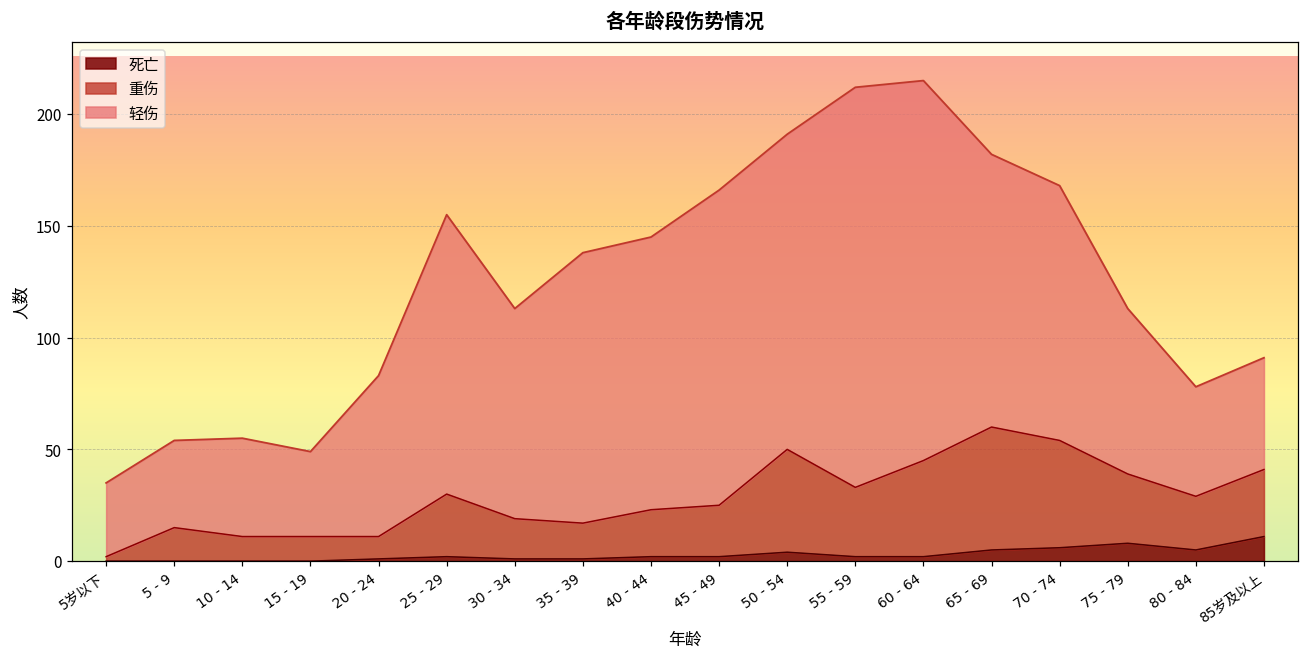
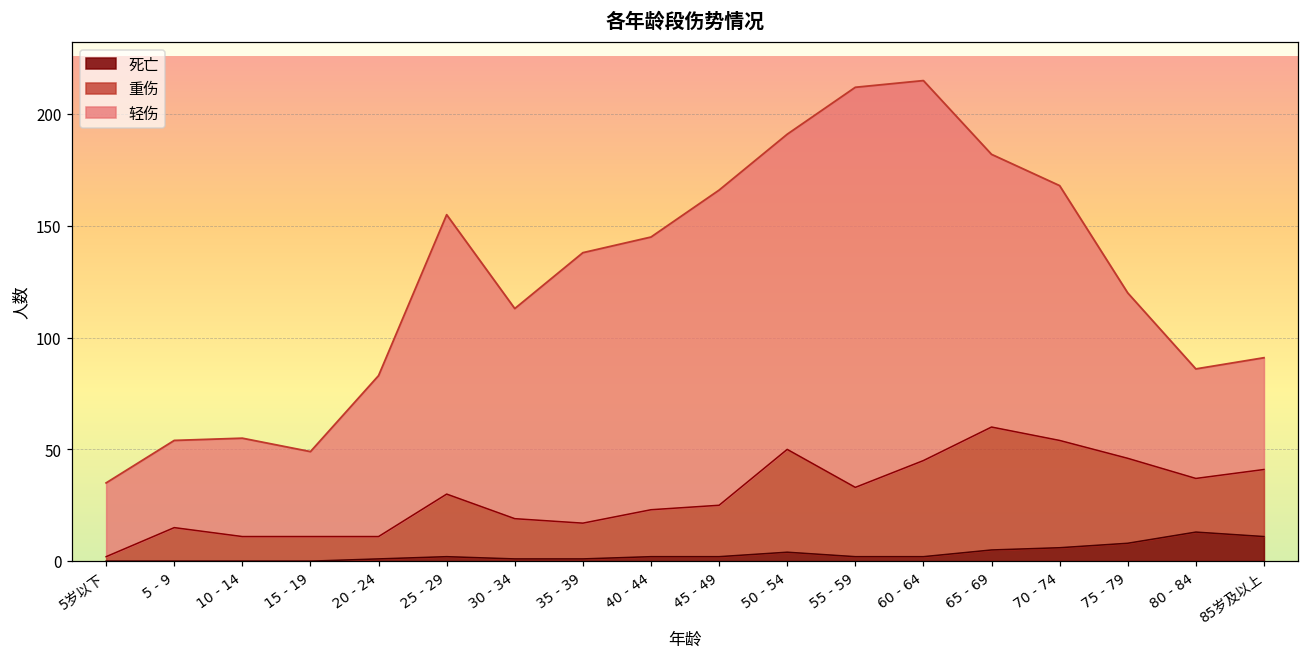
  {
    "死亡": {
      "5岁以下": 0,
      "5 - 9": 0,
      "10 - 14": 0,
      "15 - 19": 0,
      "20 - 24": 1,
      "25 - 29": 2,
      "30 - 34": 1,
      "35 - 39": 1,
      "40 - 44": 2,
      "45 - 49": 2,
      "50 - 54": 4,
      "55 - 59": 2,
      "60 - 64": 2,
      "65 - 69": 5,
      "70 - 74": 6,
      "75 - 79": 8,
-     "80 - 84": 5,
+     "80 - 84": 13,
      "85岁及以上": 11
    },
    "重伤": {
      "5岁以下": 2,
      "5 - 9": 15,
      "10 - 14": 11,
      "15 - 19": 11,
      "20 - 24": 10,
      "25 - 29": 28,
      "30 - 34": 18,
      "35 - 39": 16,
      "40 - 44": 21,
      "45 - 49": 23,
      "50 - 54": 46,
      "55 - 59": 31,
      "60 - 64": 43,
      "65 - 69": 55,
      "70 - 74": 48,
-     "75 - 79": 31,
+     "75 - 79": 38,
      "80 - 84": 24,
      "85岁及以上": 30
    },
    "轻伤": {
      "5岁以下": 33,
      "5 - 9": 39,
      "10 - 14": 44,
      "15 - 19": 38,
      "20 - 24": 72,
      "25 - 29": 125,
      "30 - 34": 94,
      "35 - 39": 121,
      "40 - 44": 122,
      "45 - 49": 141,
      "50 - 54": 141,
      "55 - 59": 179,
      "60 - 64": 170,
      "65 - 69": 122,
      "70 - 74": 114,
      "75 - 79": 74,
      "80 - 84": 49,
      "85岁及以上": 50
    }
  }
